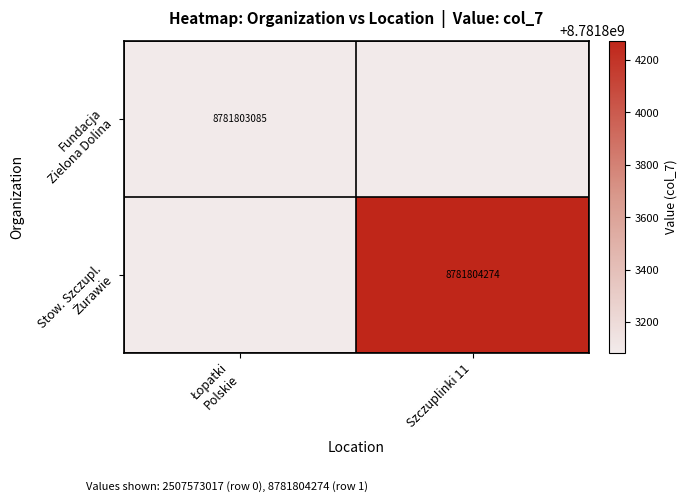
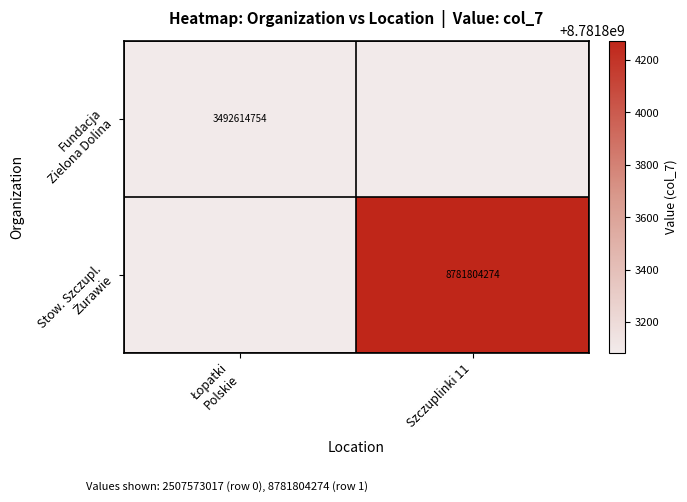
  {
    "Fundacja Zielona Dolina": {
-     "Łopatki Polskie": 8781803085
+     "Łopatki Polskie": 3492614754
    },
    "Stow. Szczupl. Żurawie": {
      "Szczuplinki 11": 8781804274
    }
  }
